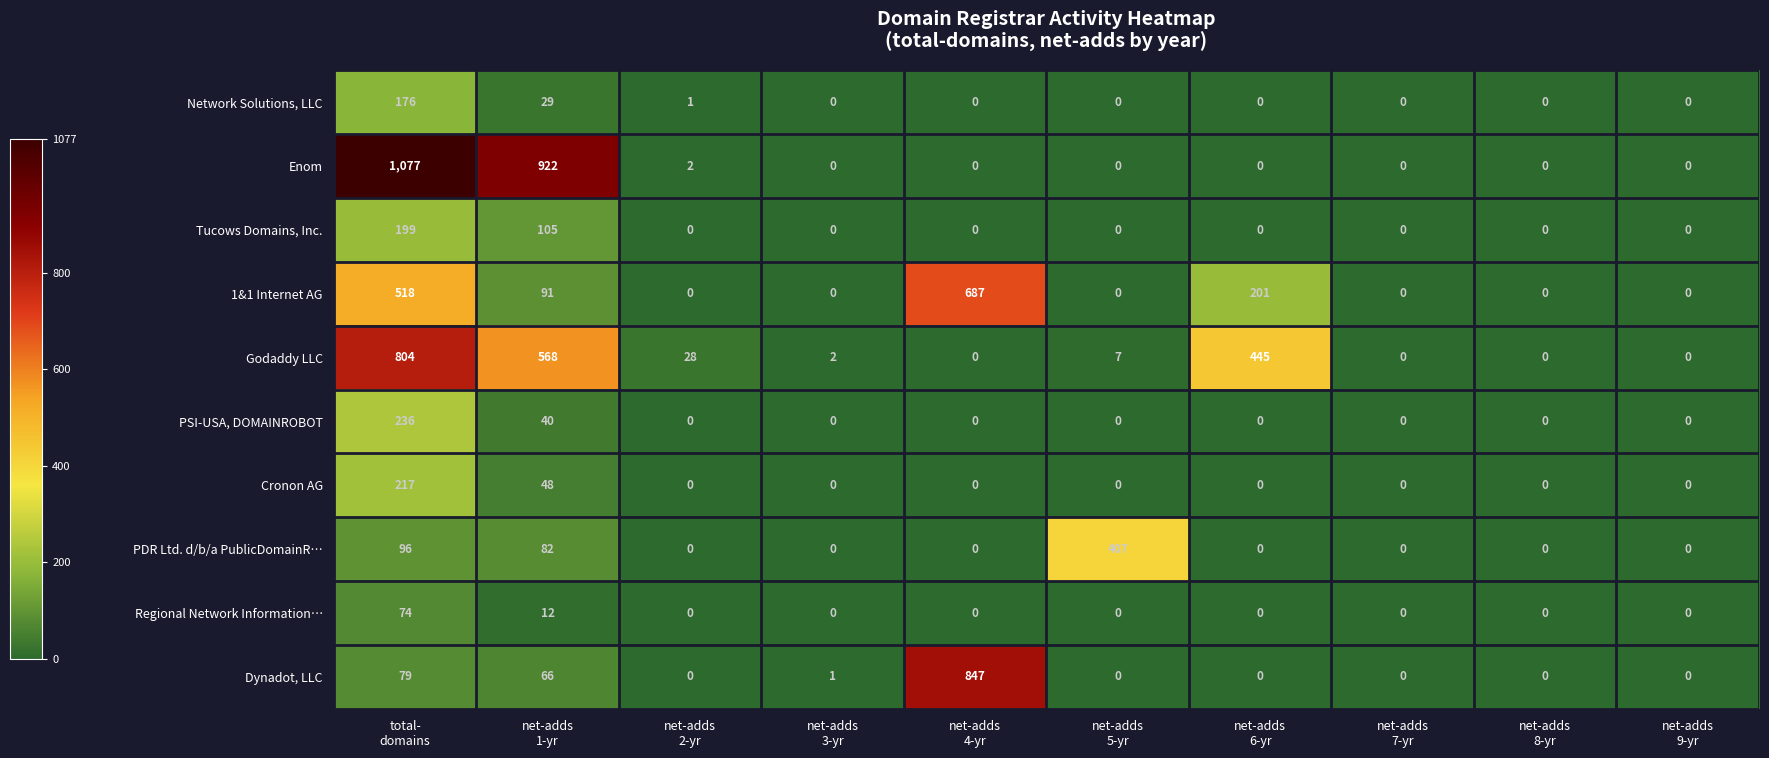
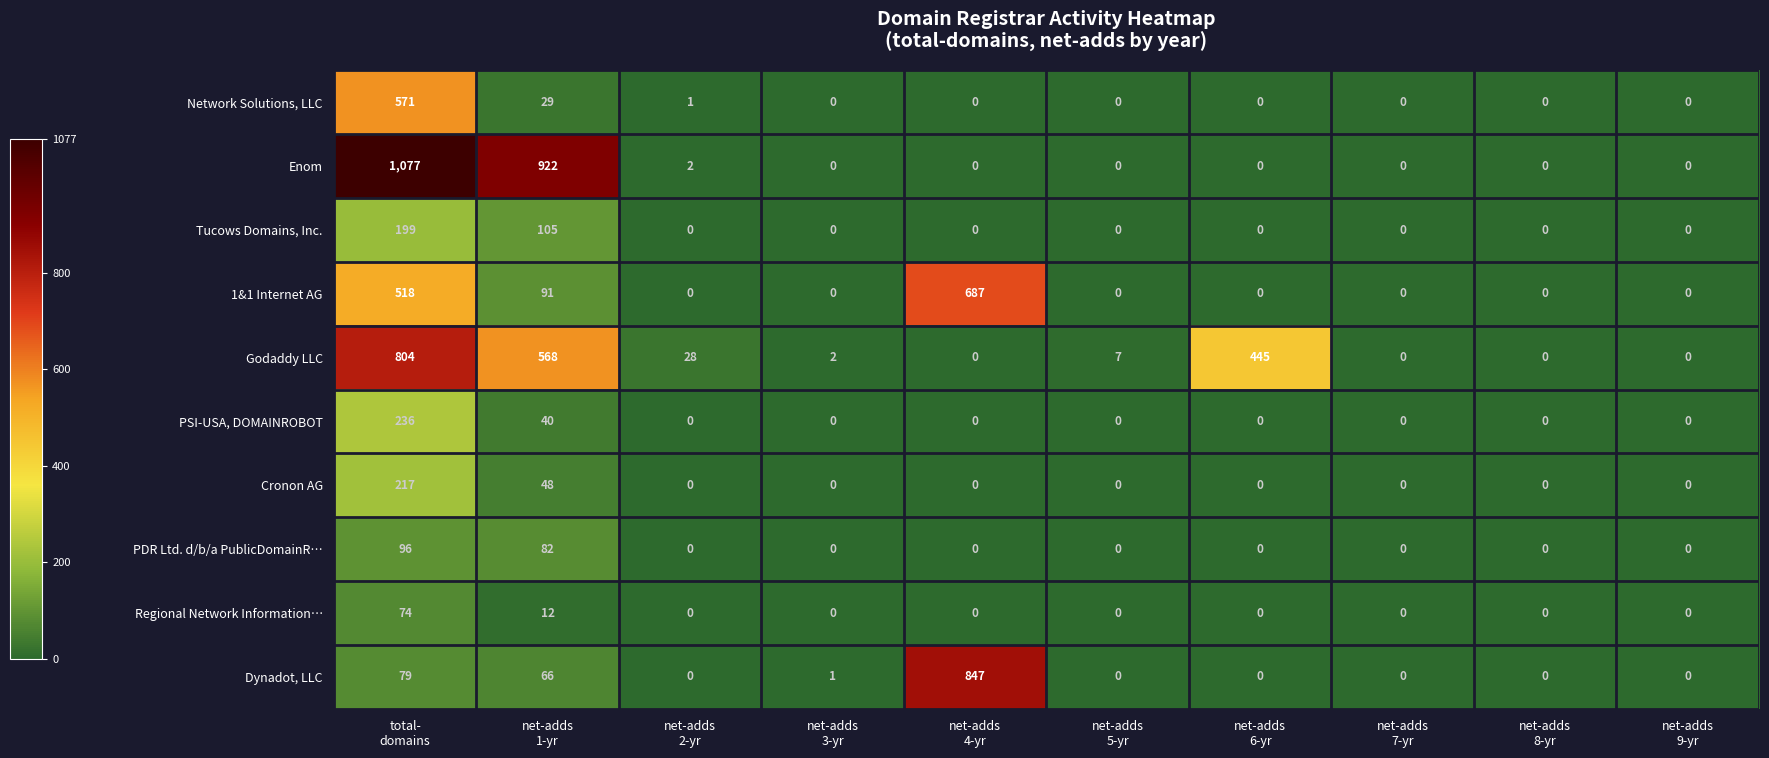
  {
    "Network Solutions, LLC": {
-     "total- domains": "176",
+     "total- domains": "571",
      "net-adds 1-yr": "29",
      "net-adds 2-yr": "1",
      "net-adds 3-yr": "0",
      "net-adds 4-yr": "0",
      "net-adds 5-yr": "0",
      "net-adds 6-yr": "0",
      "net-adds 7-yr": "0",
      "net-adds 8-yr": "0",
      "net-adds 9-yr": "0"
    },
    "Enom": {
      "total- domains": "1,077",
      "net-adds 1-yr": "922",
      "net-adds 2-yr": "2",
      "net-adds 3-yr": "0",
      "net-adds 4-yr": "0",
      "net-adds 5-yr": "0",
      "net-adds 6-yr": "0",
      "net-adds 7-yr": "0",
      "net-adds 8-yr": "0",
      "net-adds 9-yr": "0"
    },
    "Tucows Domains, Inc.": {
      "total- domains": "199",
      "net-adds 1-yr": "105",
      "net-adds 2-yr": "0",
      "net-adds 3-yr": "0",
      "net-adds 4-yr": "0",
      "net-adds 5-yr": "0",
      "net-adds 6-yr": "0",
      "net-adds 7-yr": "0",
      "net-adds 8-yr": "0",
      "net-adds 9-yr": "0"
    },
    "1&1 Internet AG": {
      "total- domains": "518",
      "net-adds 1-yr": "91",
      "net-adds 2-yr": "0",
      "net-adds 3-yr": "0",
      "net-adds 4-yr": "687",
      "net-adds 5-yr": "0",
-     "net-adds 6-yr": "201",
+     "net-adds 6-yr": "0",
      "net-adds 7-yr": "0",
      "net-adds 8-yr": "0",
      "net-adds 9-yr": "0"
    },
    "Godaddy LLC": {
      "total- domains": "804",
      "net-adds 1-yr": "568",
      "net-adds 2-yr": "28",
      "net-adds 3-yr": "2",
      "net-adds 4-yr": "0",
      "net-adds 5-yr": "7",
      "net-adds 6-yr": "445",
      "net-adds 7-yr": "0",
      "net-adds 8-yr": "0",
      "net-adds 9-yr": "0"
    },
    "PSI-USA, DOMAINROBOT": {
      "total- domains": "236",
      "net-adds 1-yr": "40",
      "net-adds 2-yr": "0",
      "net-adds 3-yr": "0",
      "net-adds 4-yr": "0",
      "net-adds 5-yr": "0",
      "net-adds 6-yr": "0",
      "net-adds 7-yr": "0",
      "net-adds 8-yr": "0",
      "net-adds 9-yr": "0"
    },
    "Cronon AG": {
      "total- domains": "217",
      "net-adds 1-yr": "48",
      "net-adds 2-yr": "0",
      "net-adds 3-yr": "0",
      "net-adds 4-yr": "0",
      "net-adds 5-yr": "0",
      "net-adds 6-yr": "0",
      "net-adds 7-yr": "0",
      "net-adds 8-yr": "0",
      "net-adds 9-yr": "0"
    },
    "PDR Ltd. d/b/a PublicDomainR…": {
      "total- domains": "96",
      "net-adds 1-yr": "82",
      "net-adds 2-yr": "0",
      "net-adds 3-yr": "0",
      "net-adds 4-yr": "0",
-     "net-adds 5-yr": "407",
+     "net-adds 5-yr": "0",
      "net-adds 6-yr": "0",
      "net-adds 7-yr": "0",
      "net-adds 8-yr": "0",
      "net-adds 9-yr": "0"
    },
    "Regional Network Information…": {
      "total- domains": "74",
      "net-adds 1-yr": "12",
      "net-adds 2-yr": "0",
      "net-adds 3-yr": "0",
      "net-adds 4-yr": "0",
      "net-adds 5-yr": "0",
      "net-adds 6-yr": "0",
      "net-adds 7-yr": "0",
      "net-adds 8-yr": "0",
      "net-adds 9-yr": "0"
    },
    "Dynadot, LLC": {
      "total- domains": "79",
      "net-adds 1-yr": "66",
      "net-adds 2-yr": "0",
      "net-adds 3-yr": "1",
      "net-adds 4-yr": "847",
      "net-adds 5-yr": "0",
      "net-adds 6-yr": "0",
      "net-adds 7-yr": "0",
      "net-adds 8-yr": "0",
      "net-adds 9-yr": "0"
    }
  }
